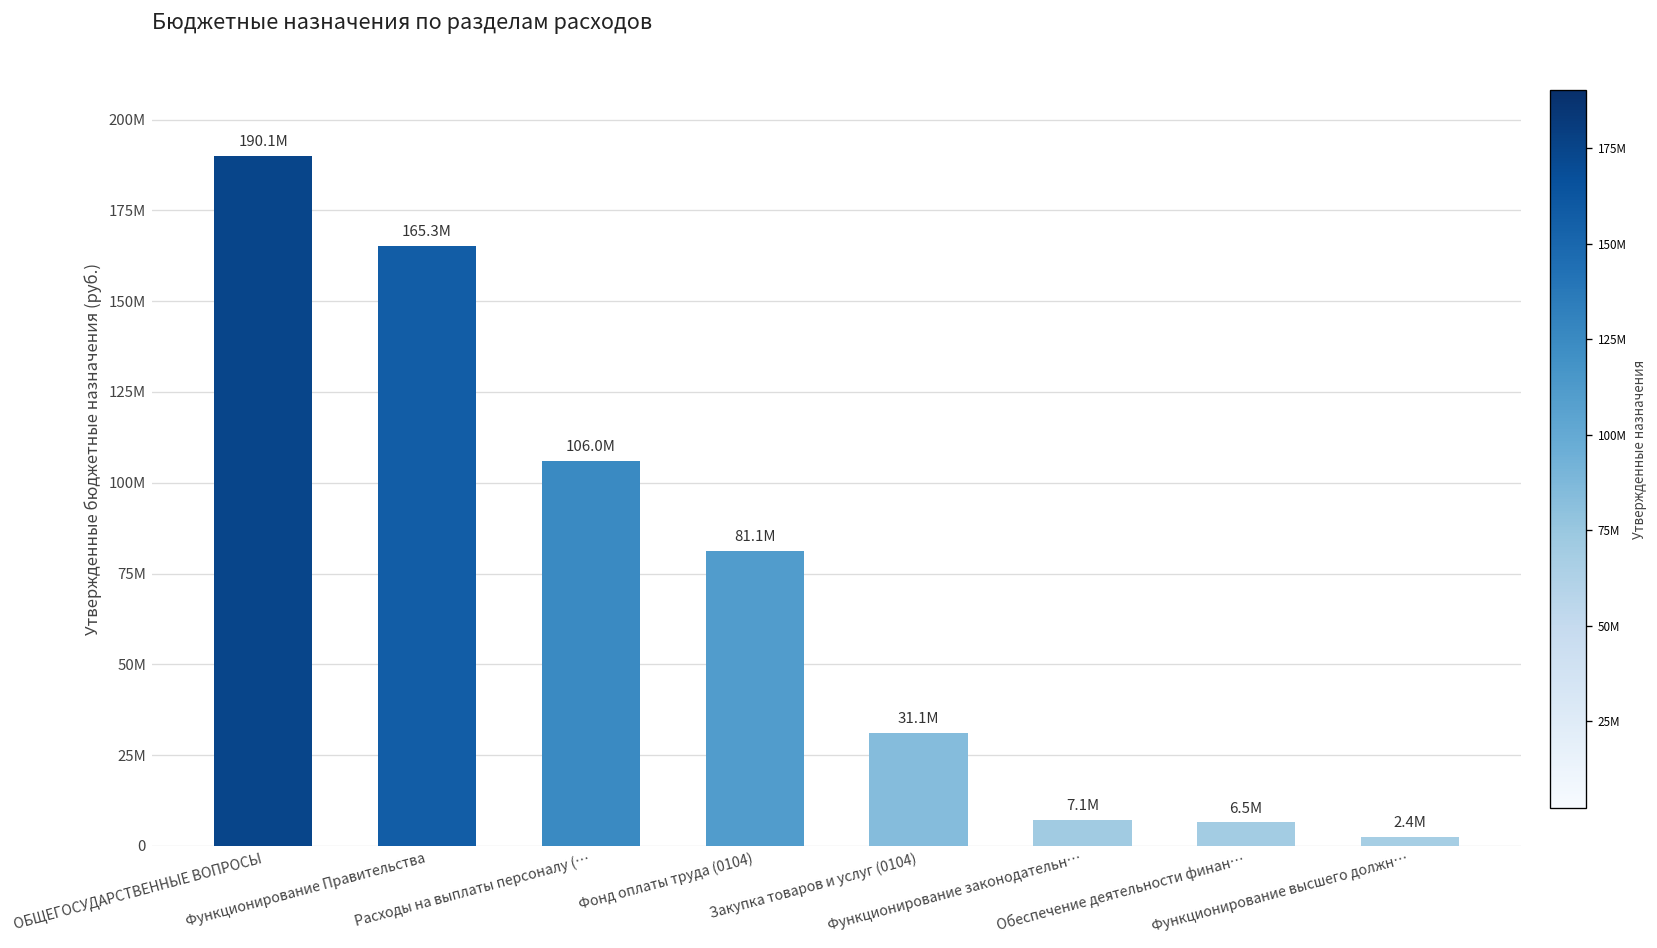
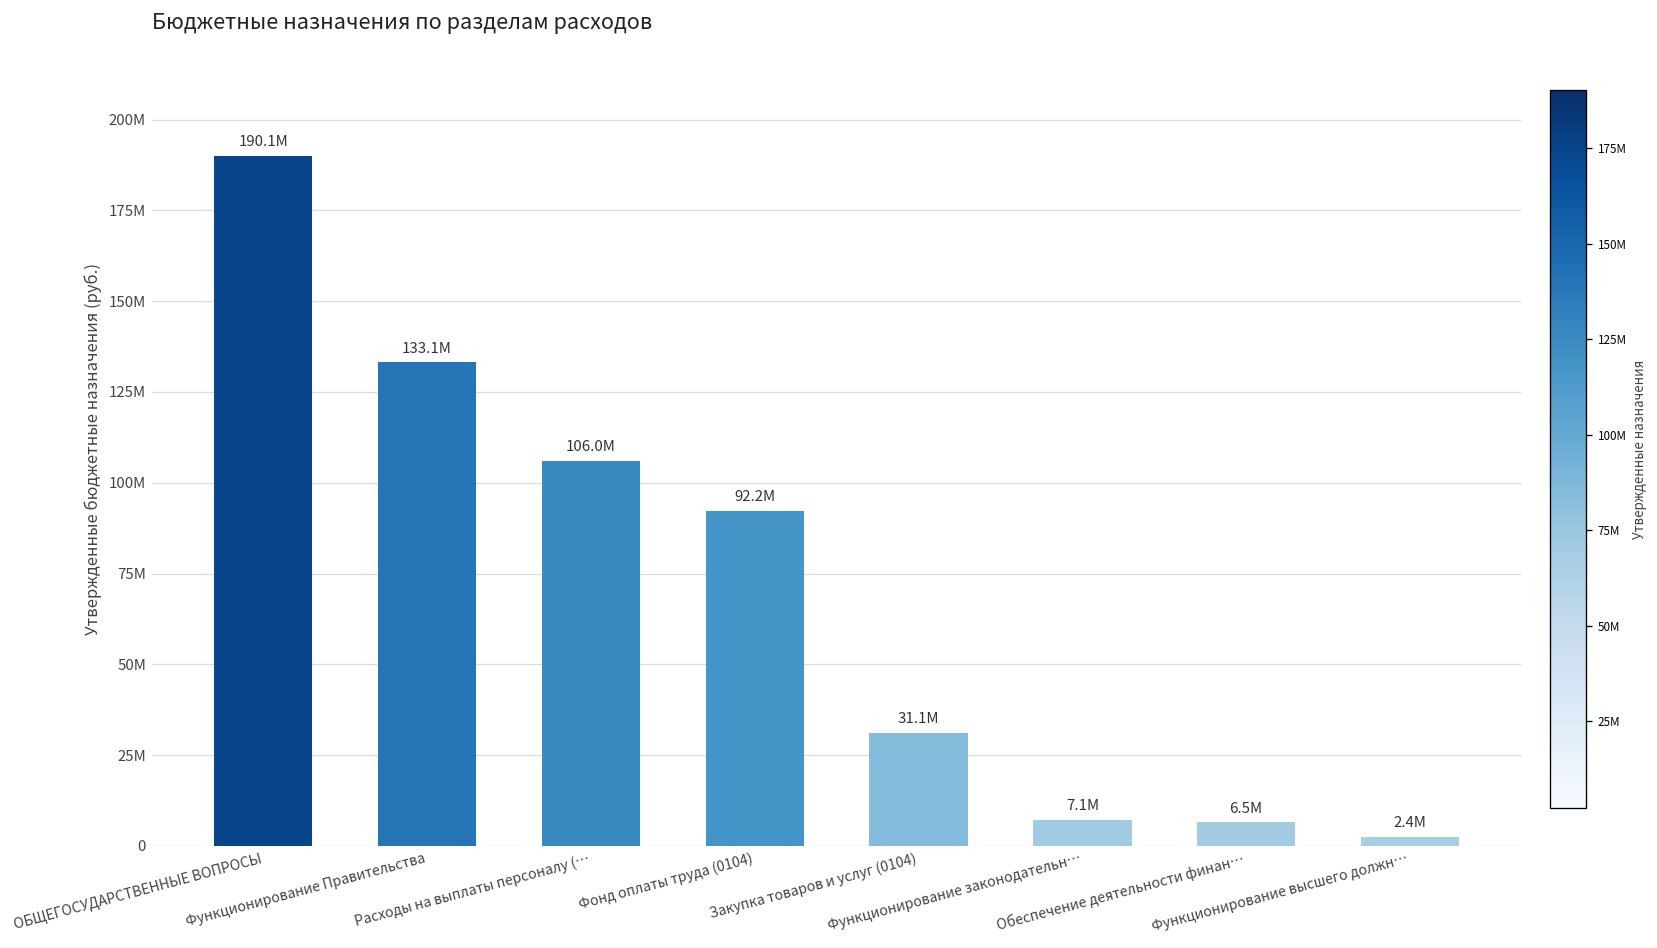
  {
    "ОБЩЕГОСУДАРСТВЕННЫЕ ВОПРОСЫ": "190.1M",
-   "Функционирование Правительства": "165.3M",
+   "Функционирование Правительства": "133.1M",
    "Расходы на выплаты персоналу (…": "106.0M",
-   "Фонд оплаты труда (0104)": "81.1M",
+   "Фонд оплаты труда (0104)": "92.2M",
    "Закупка товаров и услуг (0104)": "31.1M",
    "Функционирование законодательн…": "7.1M",
    "Обеспечение деятельности финан…": "6.5M",
    "Функционирование высшего должн…": "2.4M"
  }
